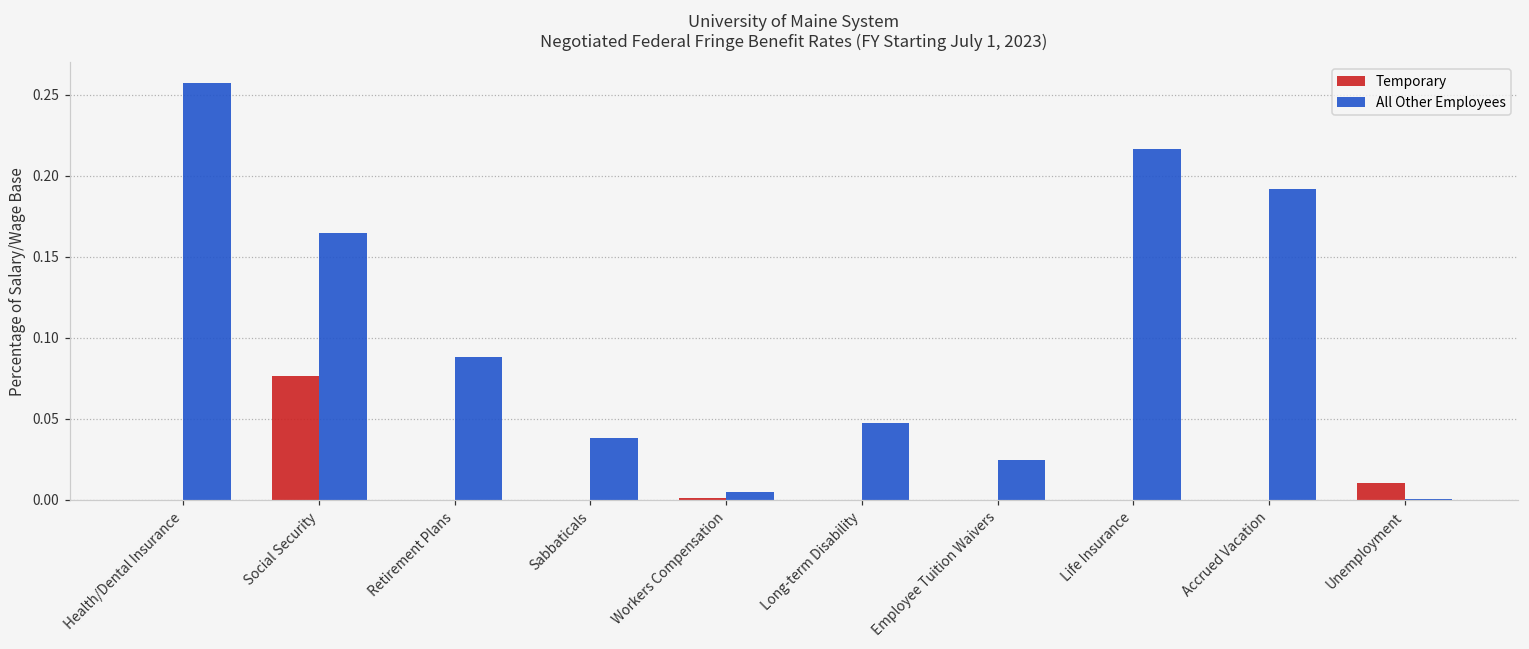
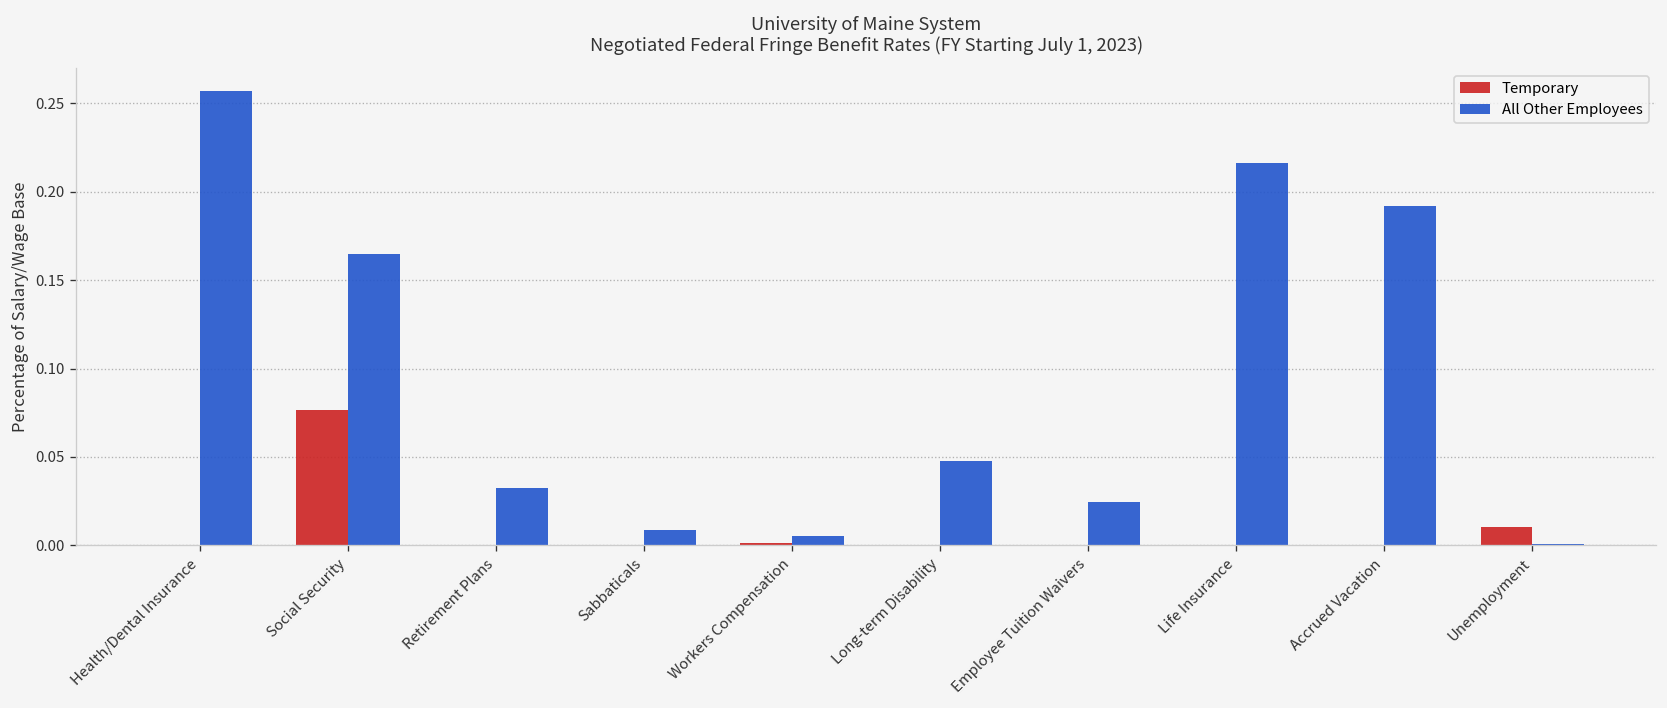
  {
    "Temporary": {
      "Health/Dental Insurance": 0.000,
      "Social Security": 0.077,
      "Retirement Plans": 0.000,
      "Sabbaticals": 0.000,
      "Long-term Disability": 0.000,
      "Employee Tuition Waivers": 0.000,
      "Life Insurance": 0.000,
      "Accrued Vacation": 0.000,
      "Unemployment": 0.010
    },
    "All Other Employees": {
      "Health/Dental Insurance": 0.257,
      "Social Security": 0.165,
-     "Retirement Plans": 0.088,
-     "Sabbaticals": 0.038,
+     "Retirement Plans": 0.033,
+     "Sabbaticals": 0.009,
      "Workers Compensation": 0.005,
      "Long-term Disability": 0.048,
      "Employee Tuition Waivers": 0.024,
      "Life Insurance": 0.216,
      "Accrued Vacation": 0.192
    }
  }
